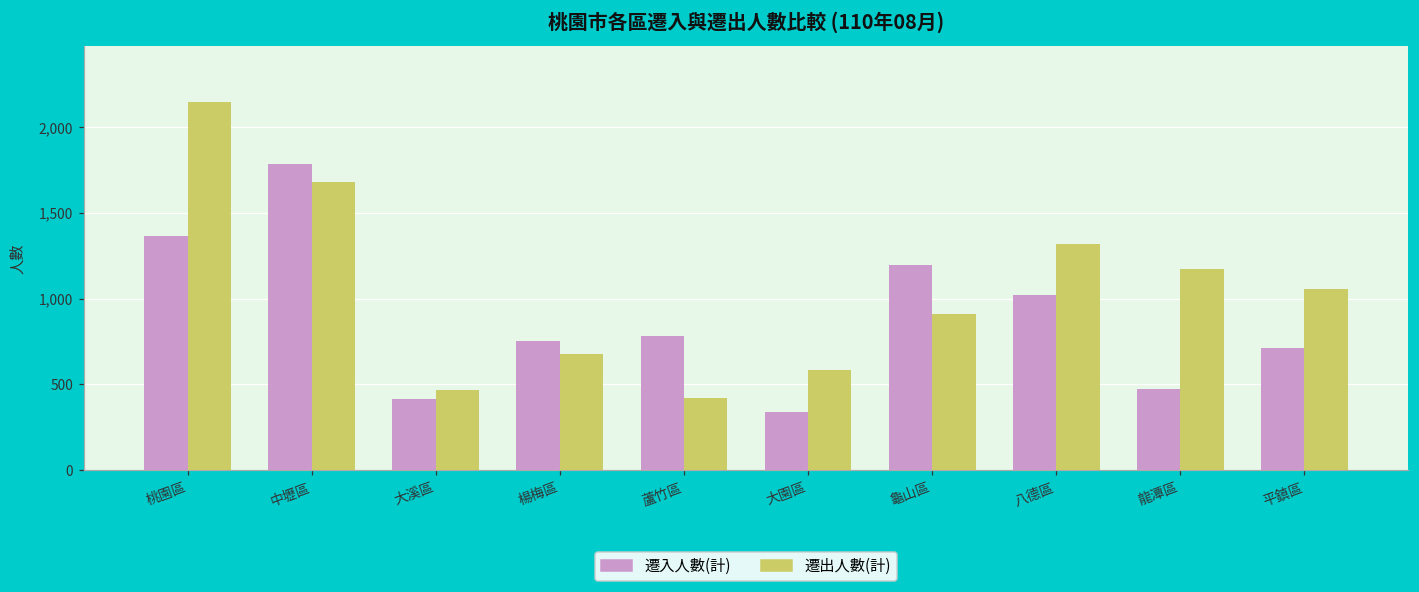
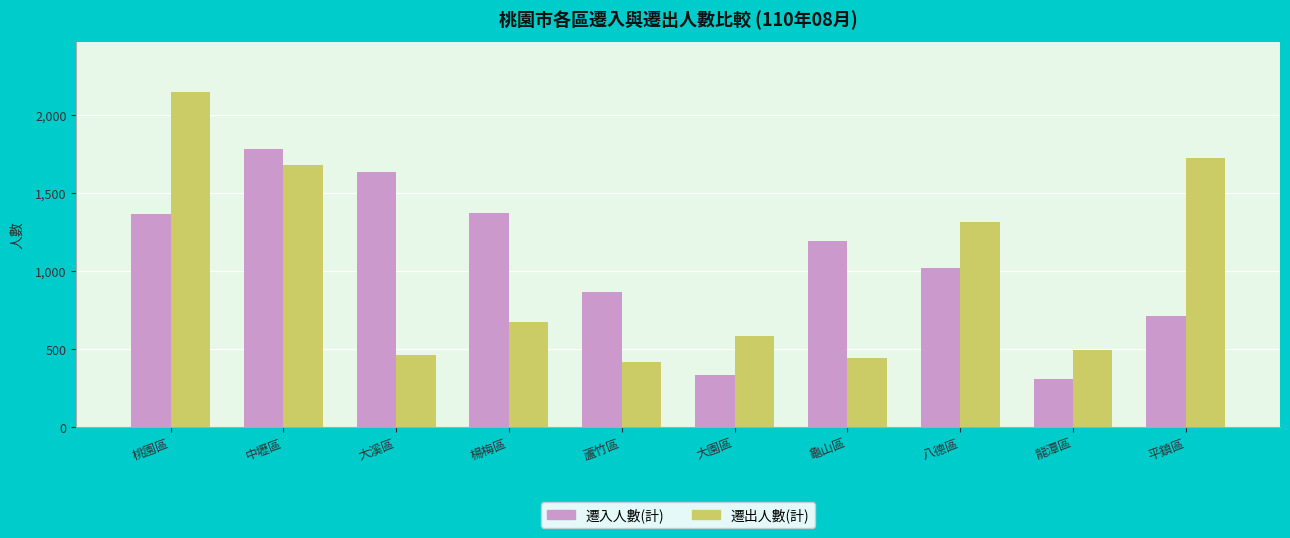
  {
    "遷入人數(計)": {
      "桃園區": "1,370",
      "中壢區": "1,780",
-     "大溪區": "420",
-     "楊梅區": "750",
-     "蘆竹區": "780",
+     "大溪區": "1,640",
+     "楊梅區": "1,380",
+     "蘆竹區": "860",
      "大園區": "340",
      "龜山區": "1,200",
      "八德區": "1,020",
-     "龍潭區": "470",
+     "龍潭區": "310",
      "平鎮區": "710"
    },
    "遷出人數(計)": {
      "桃園區": "2,150",
      "中壢區": "1,680",
      "大溪區": "470",
      "楊梅區": "680",
      "蘆竹區": "420",
      "大園區": "590",
-     "龜山區": "910",
+     "龜山區": "450",
      "八德區": "1,320",
-     "龍潭區": "1,170",
-     "平鎮區": "1,060"
+     "龍潭區": "500",
+     "平鎮區": "1,730"
    }
  }
